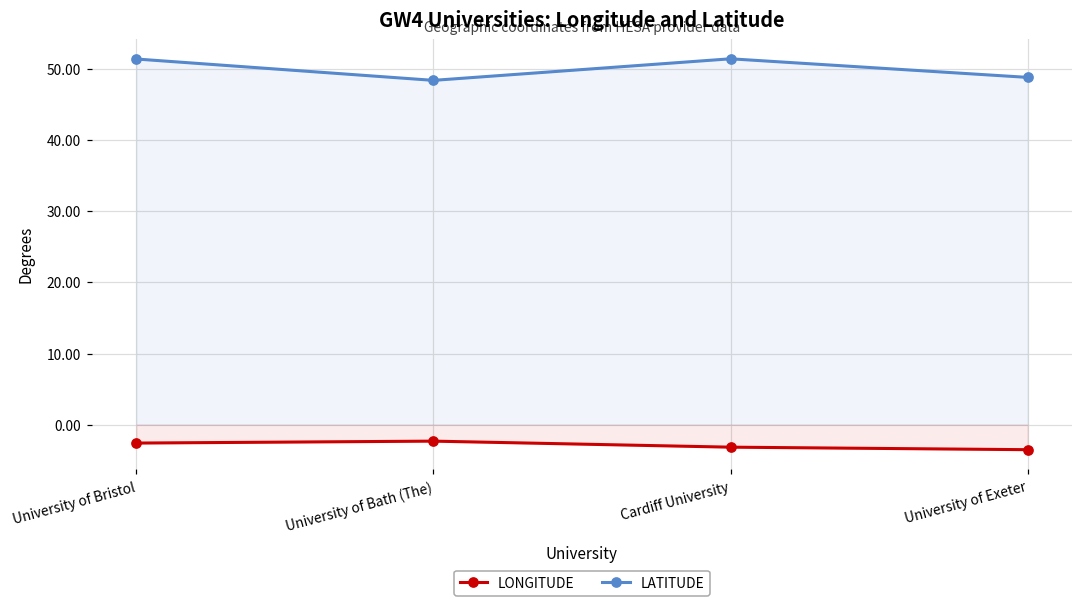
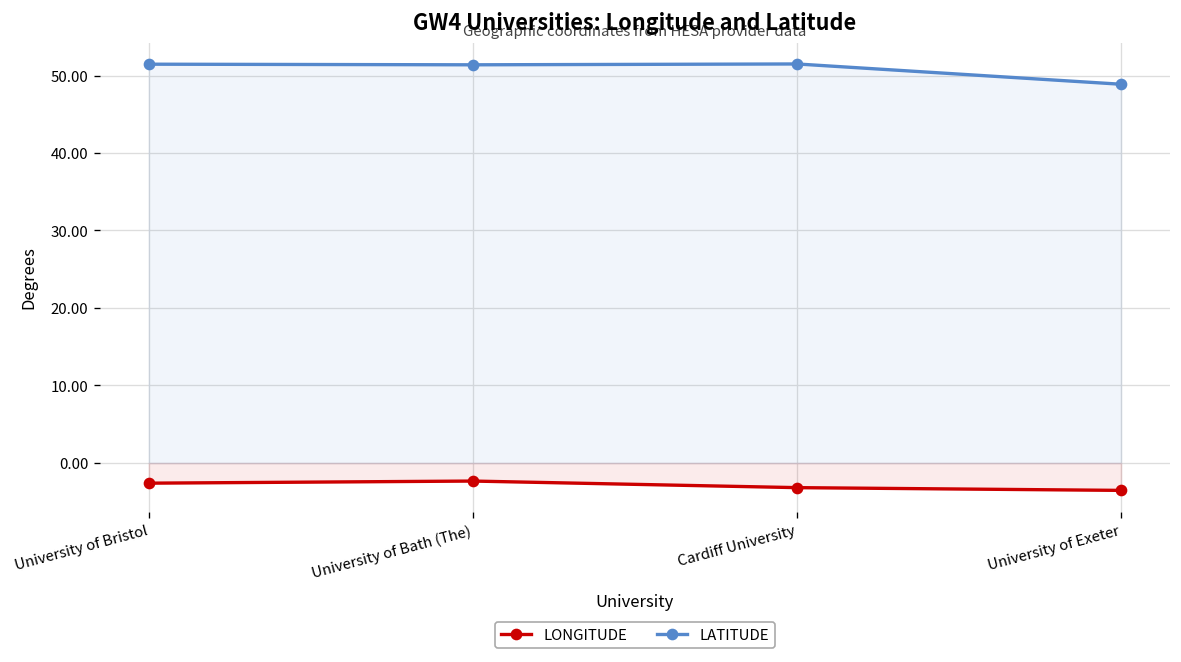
  {
    "LATITUDE": {
      "University of Bristol": 51,
-     "University of Bath (The)": 48,
+     "University of Bath (The)": 51,
      "Cardiff University": 51,
      "University of Exeter": 49
    }
  }
